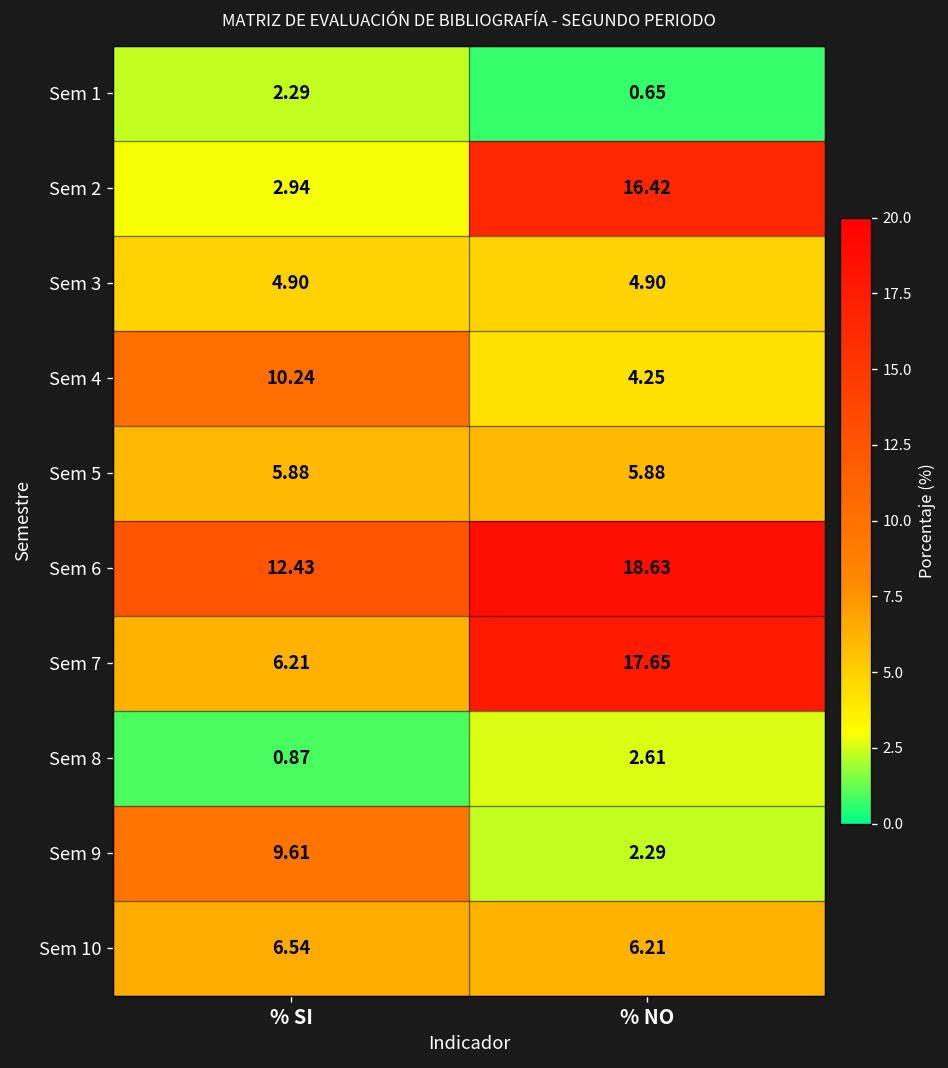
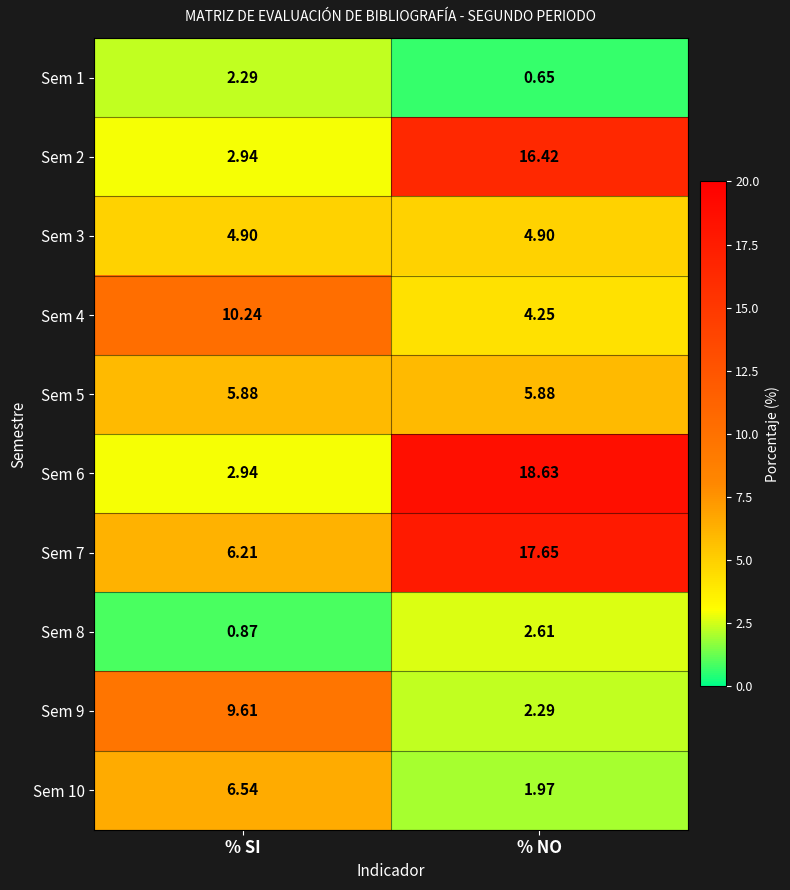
  {
    "Sem 1": {
      "% SI": 2.29,
      "% NO": 0.65
    },
    "Sem 2": {
      "% SI": 2.94,
      "% NO": 16.42
    },
    "Sem 3": {
      "% SI": 4.90,
      "% NO": 4.90
    },
    "Sem 4": {
      "% SI": 10.24,
      "% NO": 4.25
    },
    "Sem 5": {
      "% SI": 5.88,
      "% NO": 5.88
    },
    "Sem 6": {
-     "% SI": 12.43,
+     "% SI": 2.94,
      "% NO": 18.63
    },
    "Sem 7": {
      "% SI": 6.21,
      "% NO": 17.65
    },
    "Sem 8": {
      "% SI": 0.87,
      "% NO": 2.61
    },
    "Sem 9": {
      "% SI": 9.61,
      "% NO": 2.29
    },
    "Sem 10": {
      "% SI": 6.54,
-     "% NO": 6.21
+     "% NO": 1.97
    }
  }
